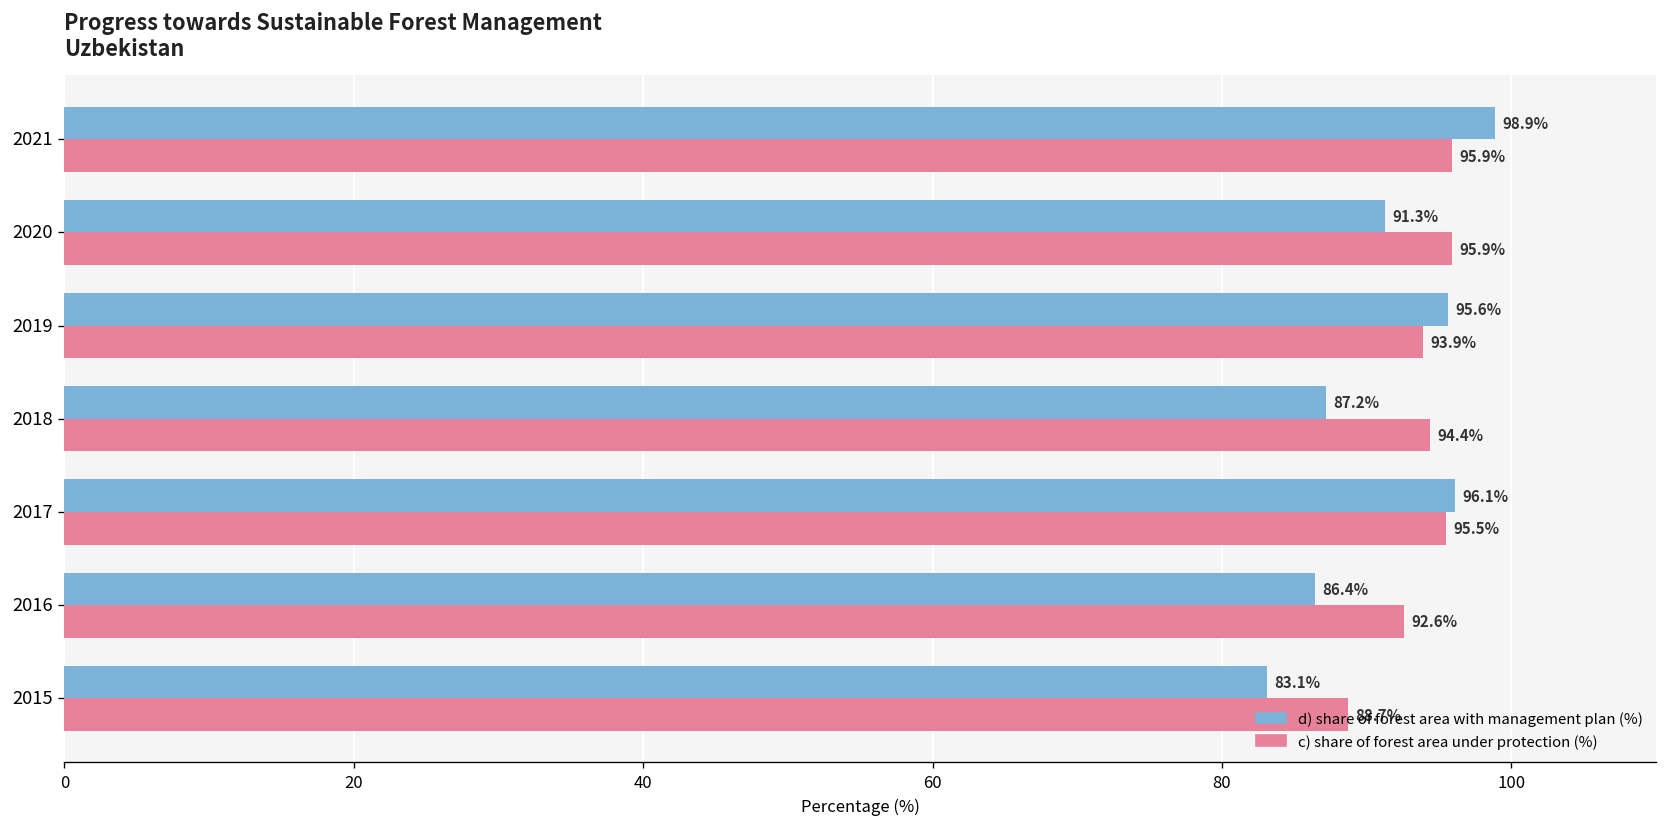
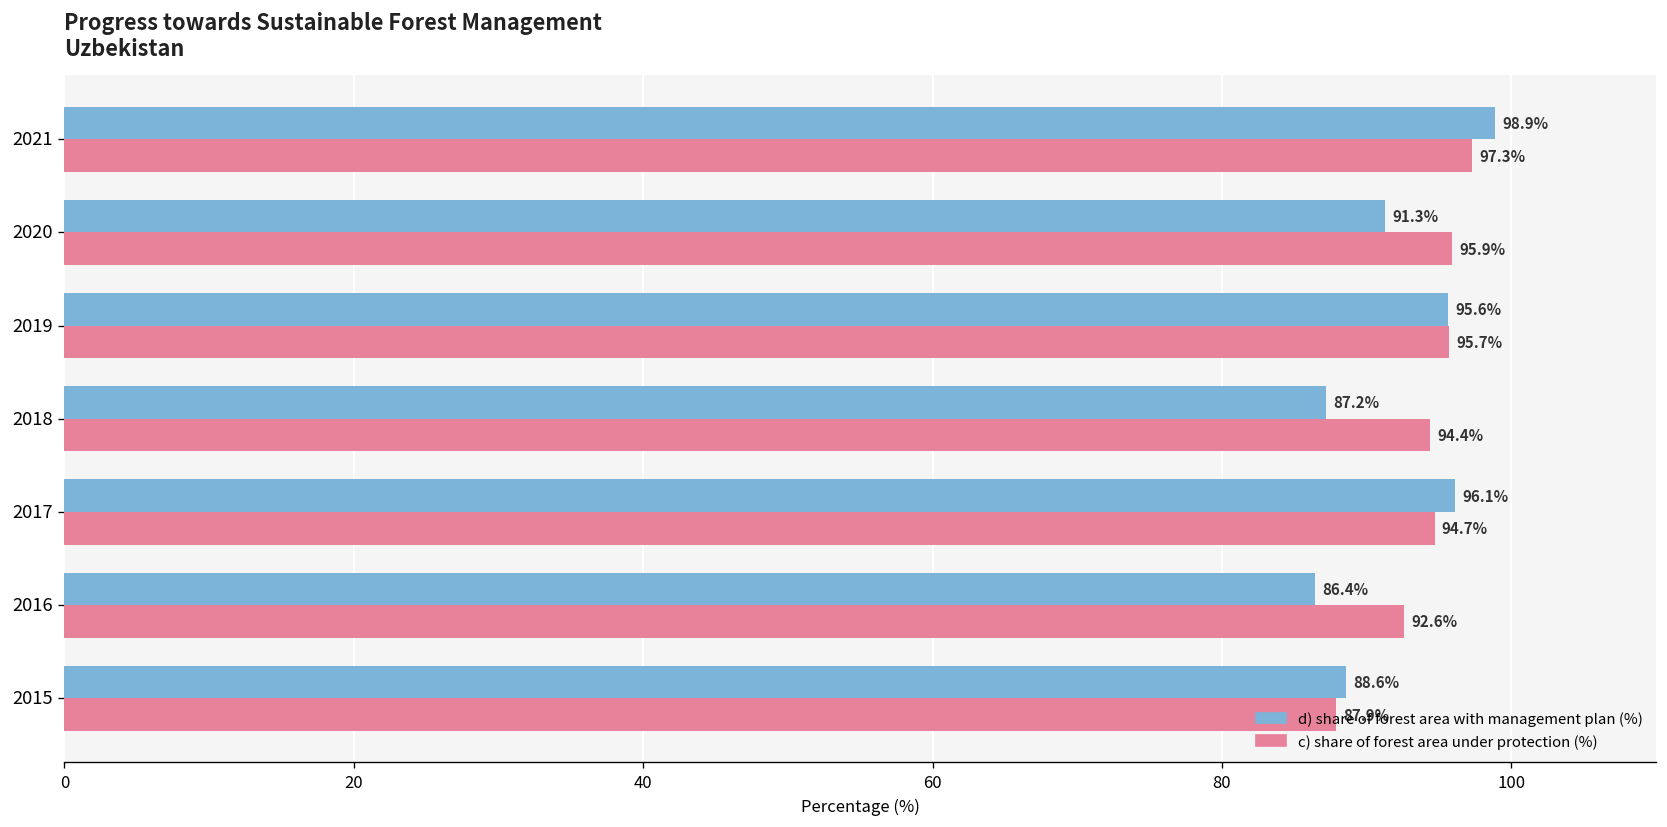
  {
    "d) share of forest area with management plan (%)": {
      "2021": "98.9%",
      "2020": "91.3%",
      "2019": "95.6%",
      "2018": "87.2%",
      "2017": "96.1%",
      "2016": "86.4%",
-     "2015": "83.1%"
+     "2015": "88.6%"
    },
    "c) share of forest area under protection (%)": {
-     "2021": "95.9%",
+     "2021": "97.3%",
      "2020": "95.9%",
-     "2019": "93.9%",
+     "2019": "95.7%",
      "2018": "94.4%",
-     "2017": "95.5%",
+     "2017": "94.7%",
      "2016": "92.6%",
-     "2015": "88.7%"
+     "2015": "87.9%"
    }
  }
